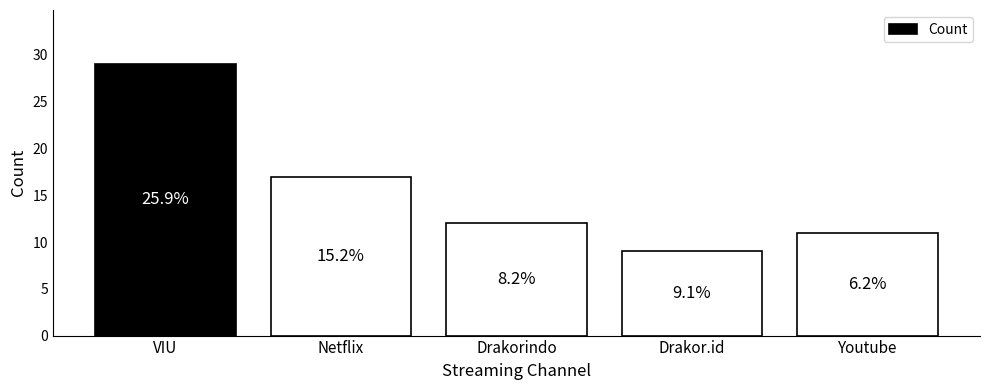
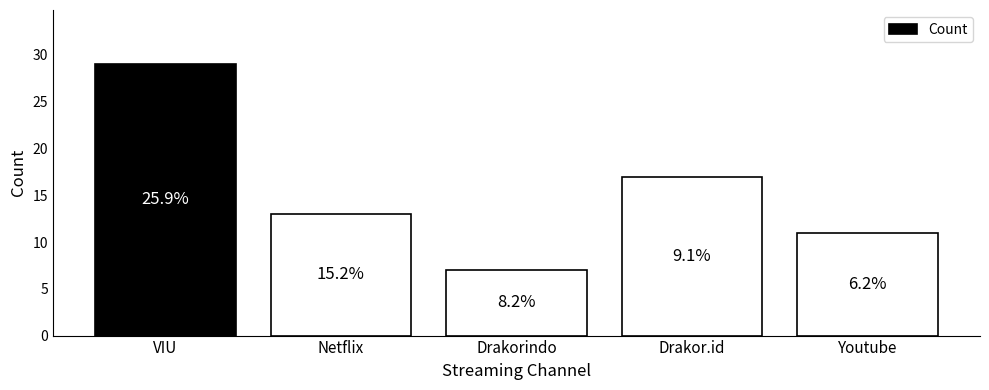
  {
-   "Netflix": 17,
-   "Drakorindo": 12,
-   "Drakor.id": 9
+   "Netflix": 13,
+   "Drakorindo": 7,
+   "Drakor.id": 17
  }
